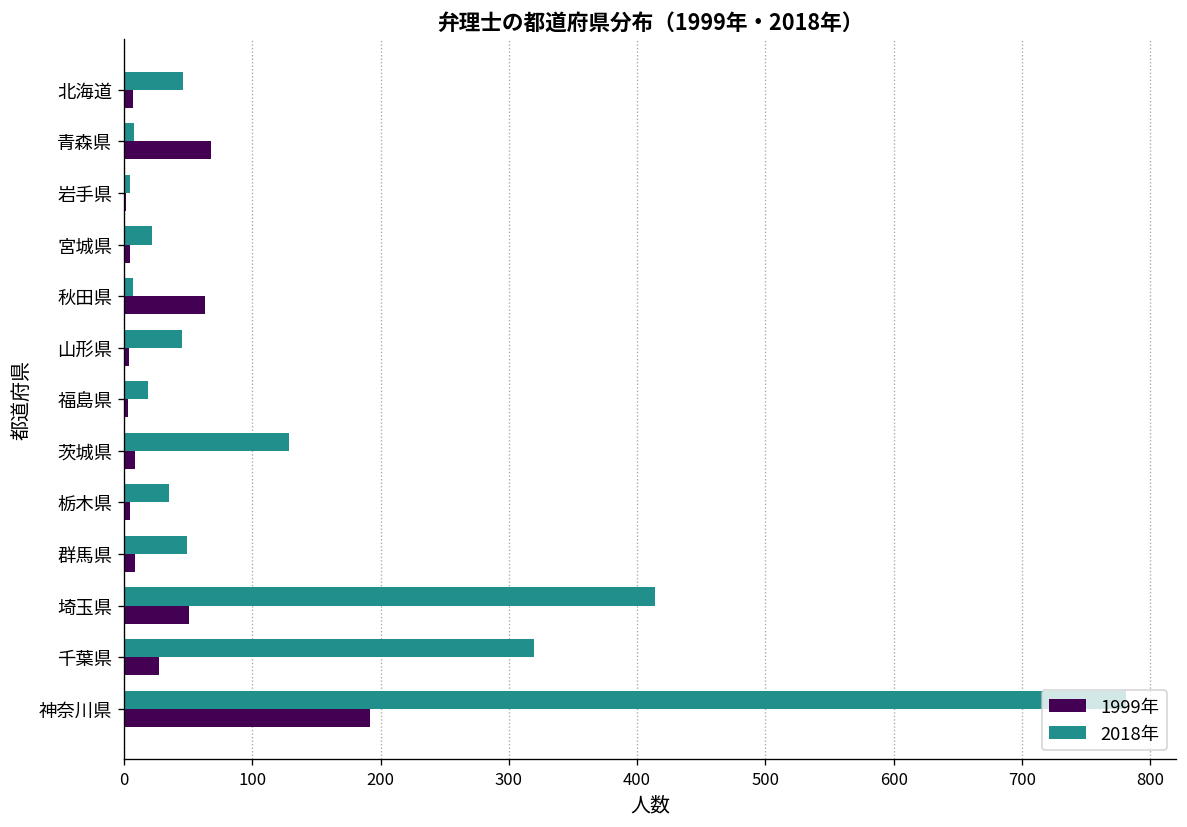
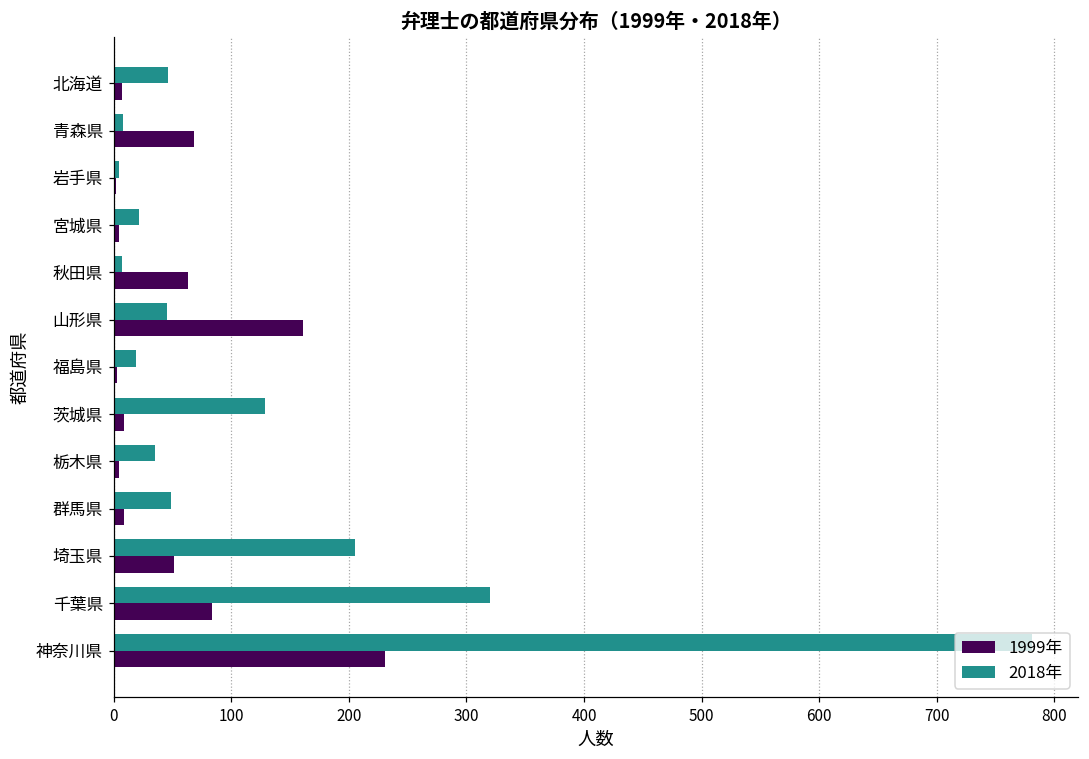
  {
    "1999年": {
      "北海道": 7,
      "青森県": 68,
      "宮城県": 5,
      "秋田県": 63,
-     "山形県": 4,
+     "山形県": 161,
      "福島県": 3,
      "茨城県": 9,
      "栃木県": 5,
      "群馬県": 9,
      "埼玉県": 51,
-     "千葉県": 27,
-     "神奈川県": 192
+     "千葉県": 84,
+     "神奈川県": 231
    },
    "2018年": {
      "北海道": 46,
      "青森県": 8,
      "岩手県": 5,
      "宮城県": 22,
      "秋田県": 7,
      "山形県": 45,
      "福島県": 19,
      "茨城県": 129,
      "栃木県": 35,
      "群馬県": 49,
-     "埼玉県": 414,
+     "埼玉県": 205,
      "千葉県": 320
    }
  }
